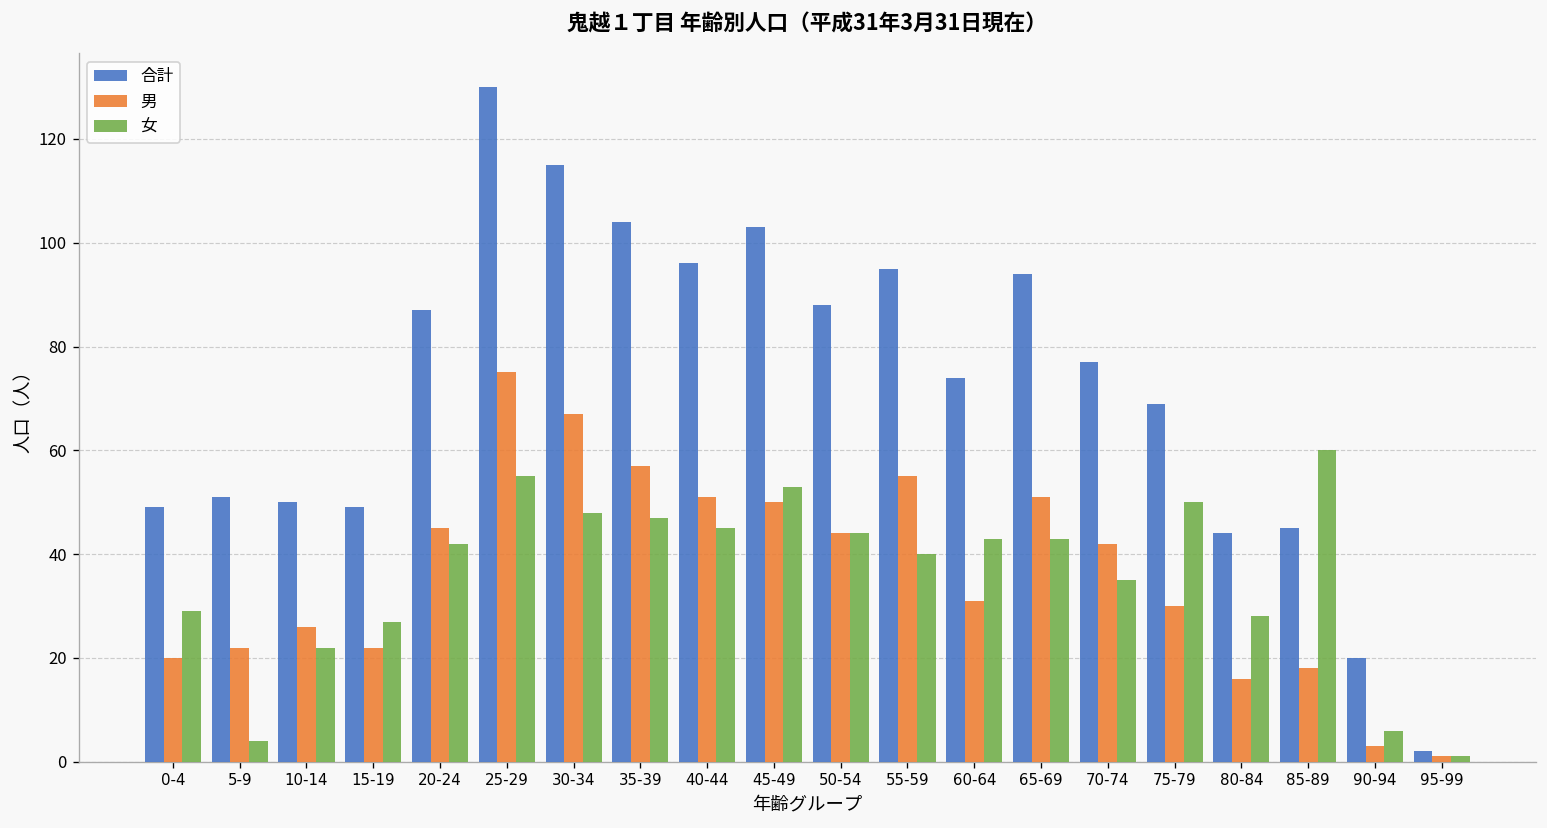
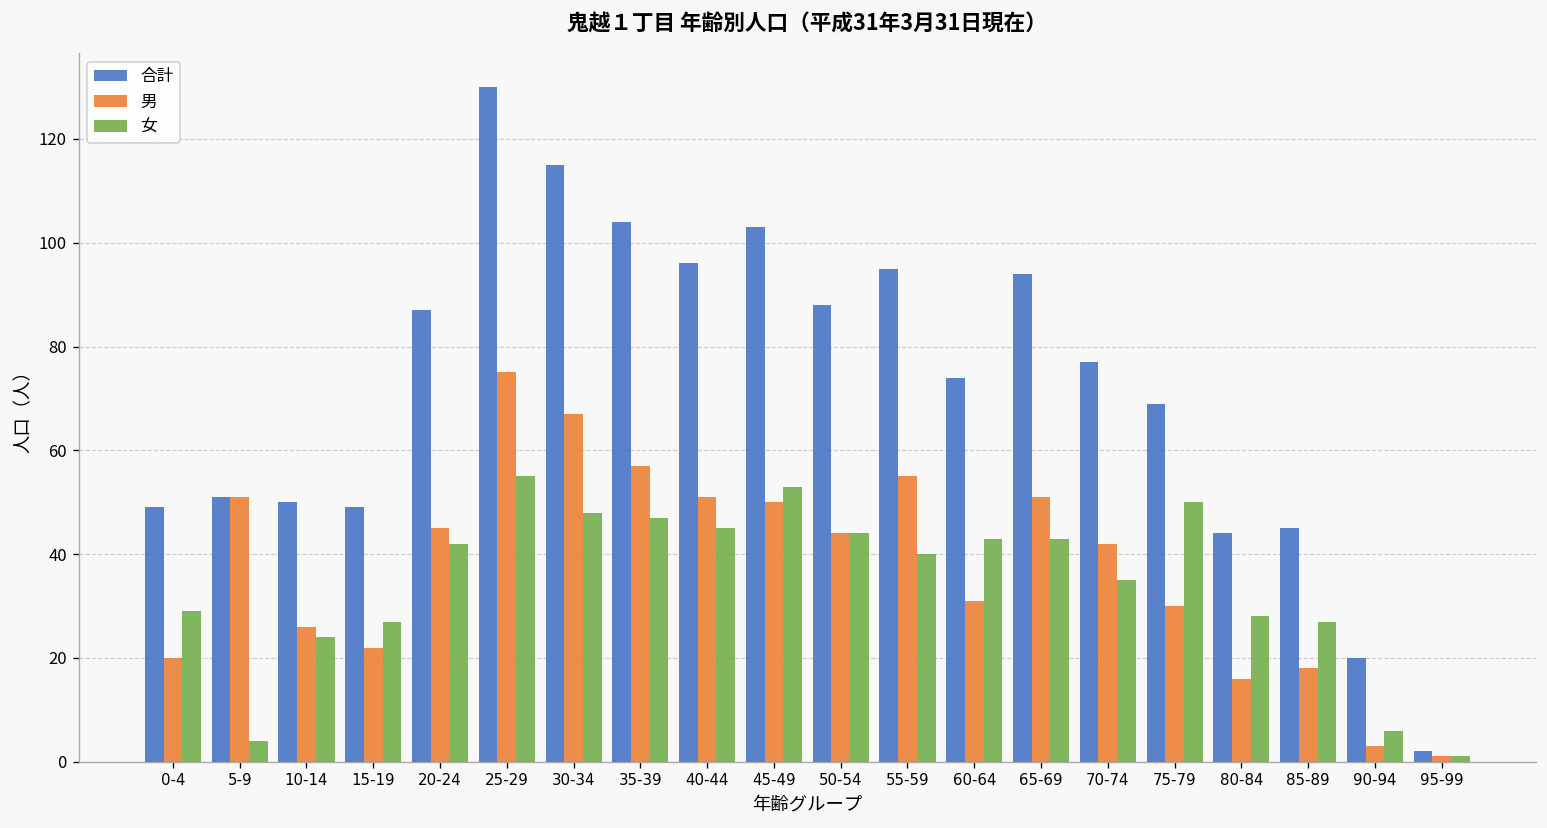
  {
    "合計": {
      "0-4": 49,
      "5-9": 51,
      "10-14": 50,
      "15-19": 49,
      "20-24": 87,
      "25-29": 130,
      "30-34": 115,
      "35-39": 104,
      "40-44": 96,
      "45-49": 103,
      "50-54": 88,
      "55-59": 95,
      "60-64": 74,
      "65-69": 94,
      "70-74": 77,
      "75-79": 69,
      "80-84": 44,
      "85-89": 45,
      "90-94": 20,
      "95-99": 2
    },
    "男": {
      "0-4": 20,
-     "5-9": 22,
+     "5-9": 51,
      "10-14": 26,
      "15-19": 22,
      "20-24": 45,
      "25-29": 75,
      "30-34": 67,
      "35-39": 57,
      "40-44": 51,
      "45-49": 50,
      "50-54": 44,
      "55-59": 55,
      "60-64": 31,
      "65-69": 51,
      "70-74": 42,
      "75-79": 30,
      "80-84": 16,
      "85-89": 18,
      "90-94": 3,
      "95-99": 1
    },
    "女": {
      "0-4": 29,
      "5-9": 4,
-     "10-14": 22,
+     "10-14": 24,
      "15-19": 27,
      "20-24": 42,
      "25-29": 55,
      "30-34": 48,
      "35-39": 47,
      "40-44": 45,
      "45-49": 53,
      "50-54": 44,
      "55-59": 40,
      "60-64": 43,
      "65-69": 43,
      "70-74": 35,
      "75-79": 50,
      "80-84": 28,
-     "85-89": 60,
+     "85-89": 27,
      "90-94": 6,
      "95-99": 1
    }
  }
